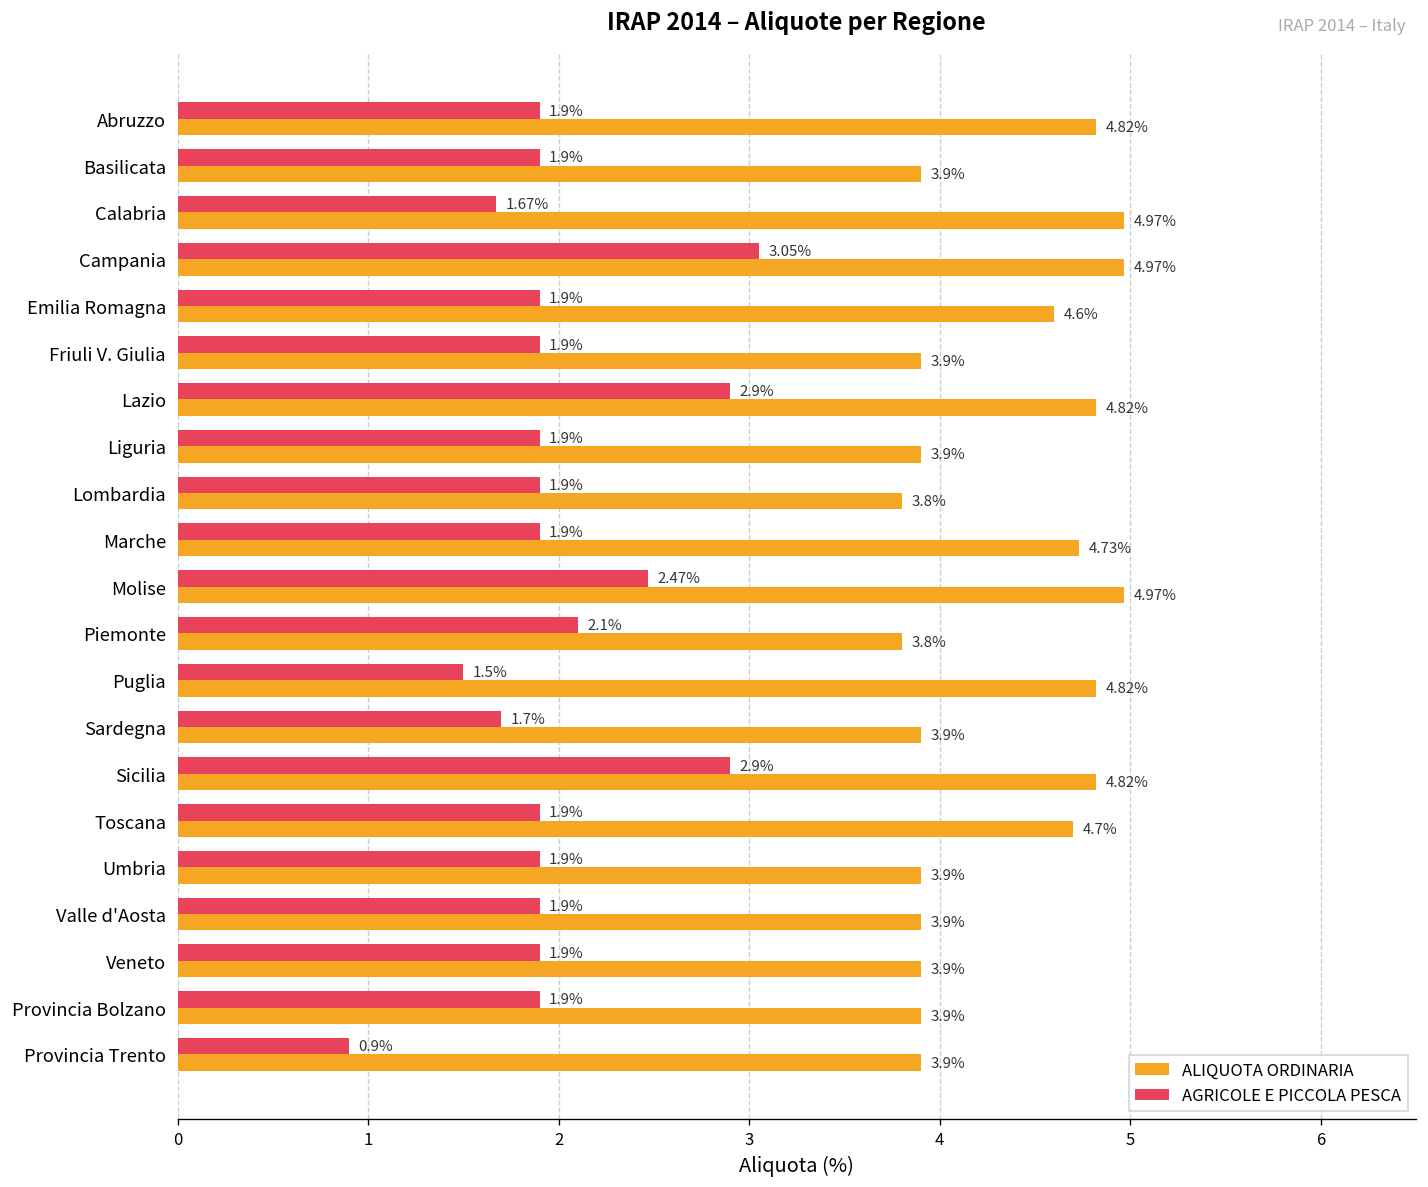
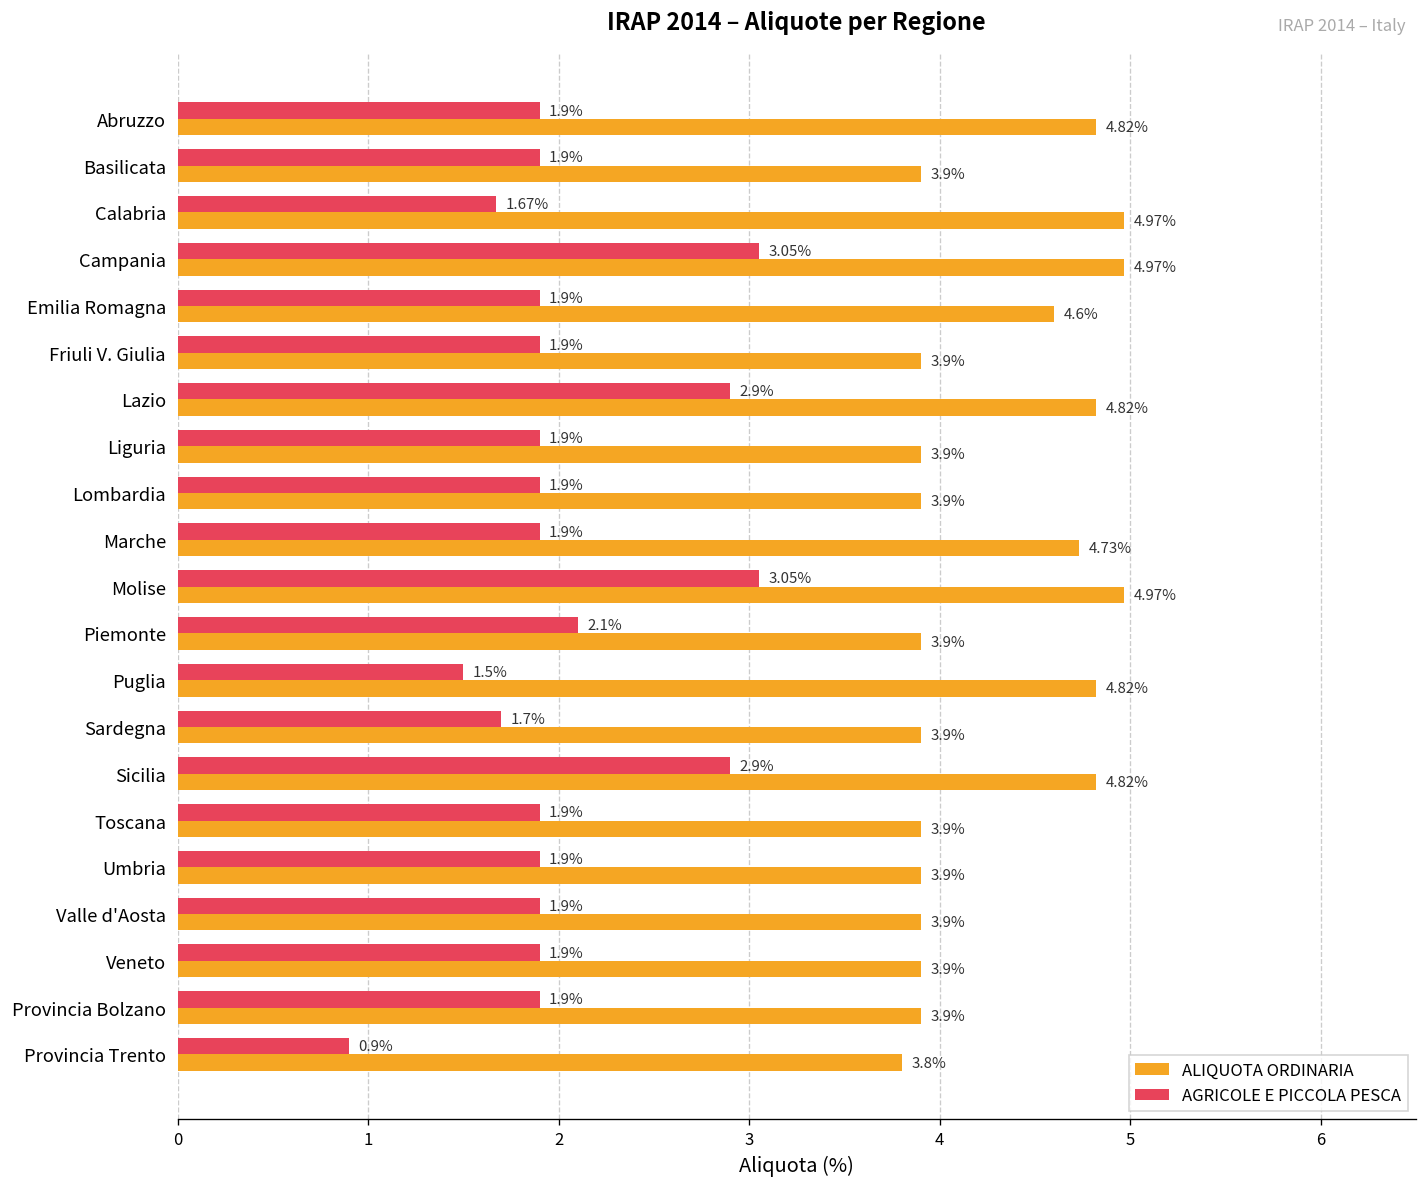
  {
    "ALIQUOTA ORDINARIA": {
      "Abruzzo": "4.82%",
      "Basilicata": "3.9%",
      "Calabria": "4.97%",
      "Campania": "4.97%",
      "Emilia Romagna": "4.6%",
      "Friuli V. Giulia": "3.9%",
      "Lazio": "4.82%",
      "Liguria": "3.9%",
-     "Lombardia": "3.8%",
+     "Lombardia": "3.9%",
      "Marche": "4.73%",
      "Molise": "4.97%",
-     "Piemonte": "3.8%",
+     "Piemonte": "3.9%",
      "Puglia": "4.82%",
      "Sardegna": "3.9%",
      "Sicilia": "4.82%",
-     "Toscana": "4.7%",
+     "Toscana": "3.9%",
      "Umbria": "3.9%",
      "Valle d'Aosta": "3.9%",
      "Veneto": "3.9%",
      "Provincia Bolzano": "3.9%",
-     "Provincia Trento": "3.9%"
+     "Provincia Trento": "3.8%"
    },
    "AGRICOLE E PICCOLA PESCA": {
      "Abruzzo": "1.9%",
      "Basilicata": "1.9%",
      "Calabria": "1.67%",
      "Campania": "3.05%",
      "Emilia Romagna": "1.9%",
      "Friuli V. Giulia": "1.9%",
      "Lazio": "2.9%",
      "Liguria": "1.9%",
      "Lombardia": "1.9%",
      "Marche": "1.9%",
-     "Molise": "2.47%",
+     "Molise": "3.05%",
      "Piemonte": "2.1%",
      "Puglia": "1.5%",
      "Sardegna": "1.7%",
      "Sicilia": "2.9%",
      "Toscana": "1.9%",
      "Umbria": "1.9%",
      "Valle d'Aosta": "1.9%",
      "Veneto": "1.9%",
      "Provincia Bolzano": "1.9%",
      "Provincia Trento": "0.9%"
    }
  }
